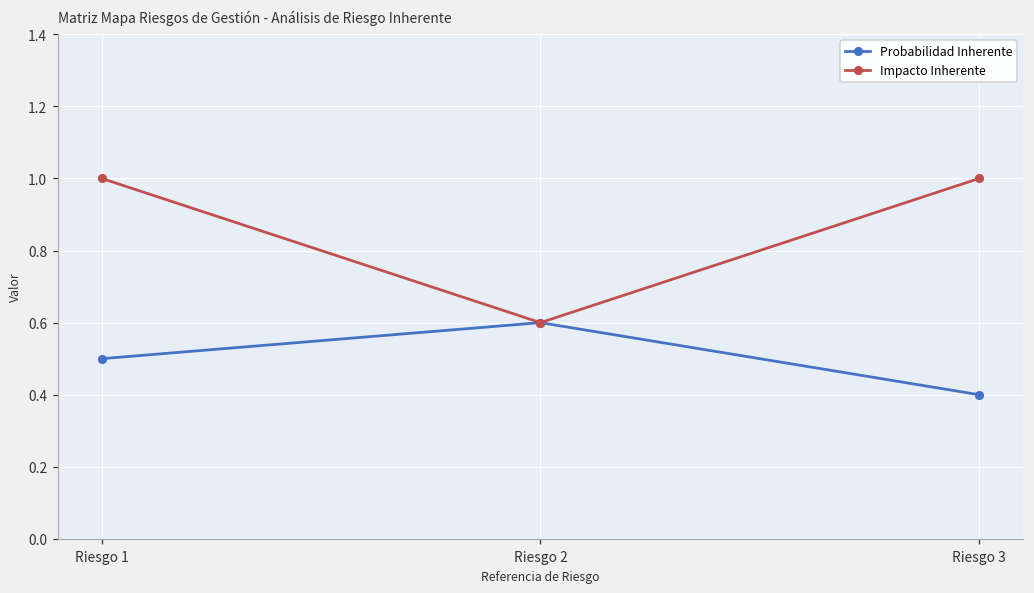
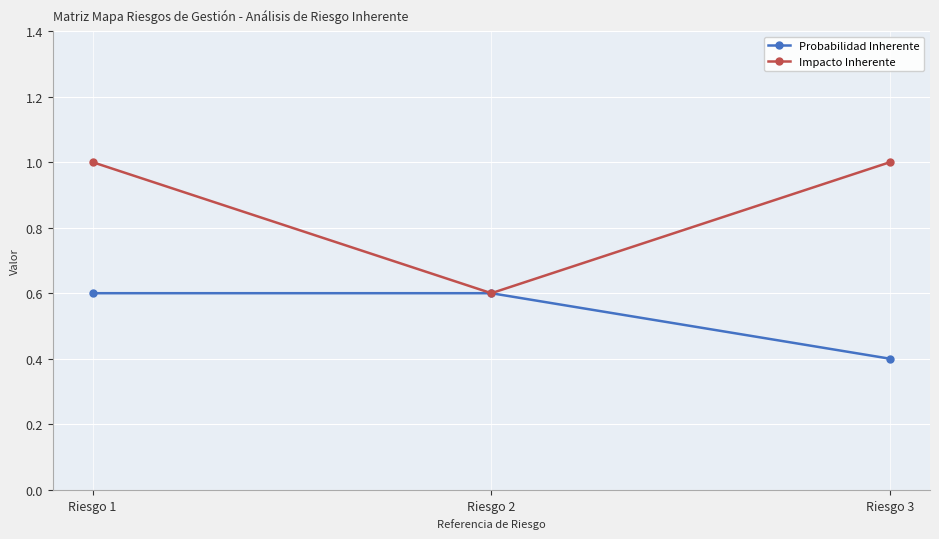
  {
    "Probabilidad Inherente": {
-     "Riesgo 1": 0.5,
+     "Riesgo 1": 0.6,
      "Riesgo 3": 0.4
    },
    "Impacto Inherente": {
      "Riesgo 1": 1.0,
      "Riesgo 3": 1.0
    }
  }
